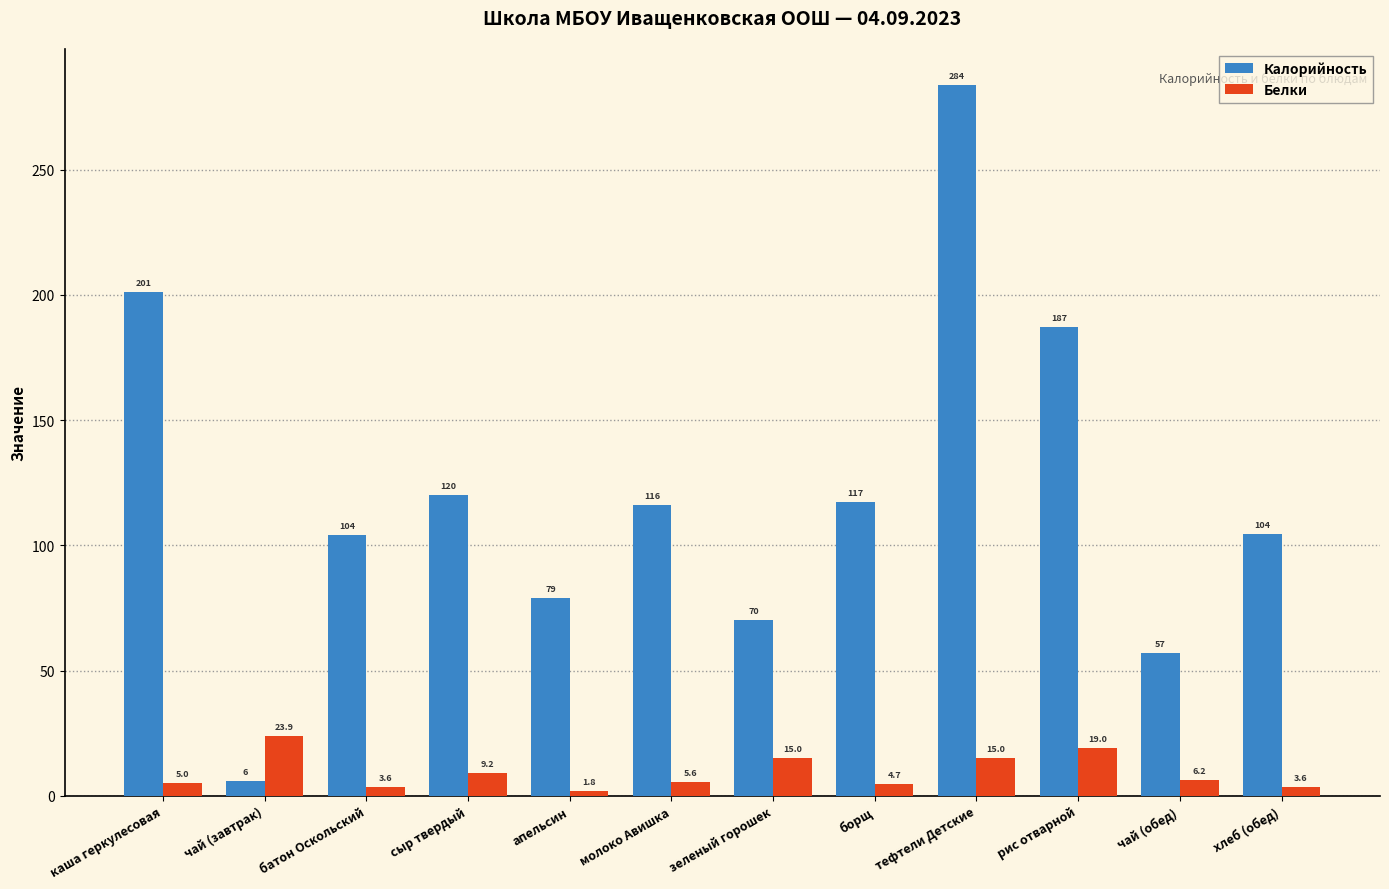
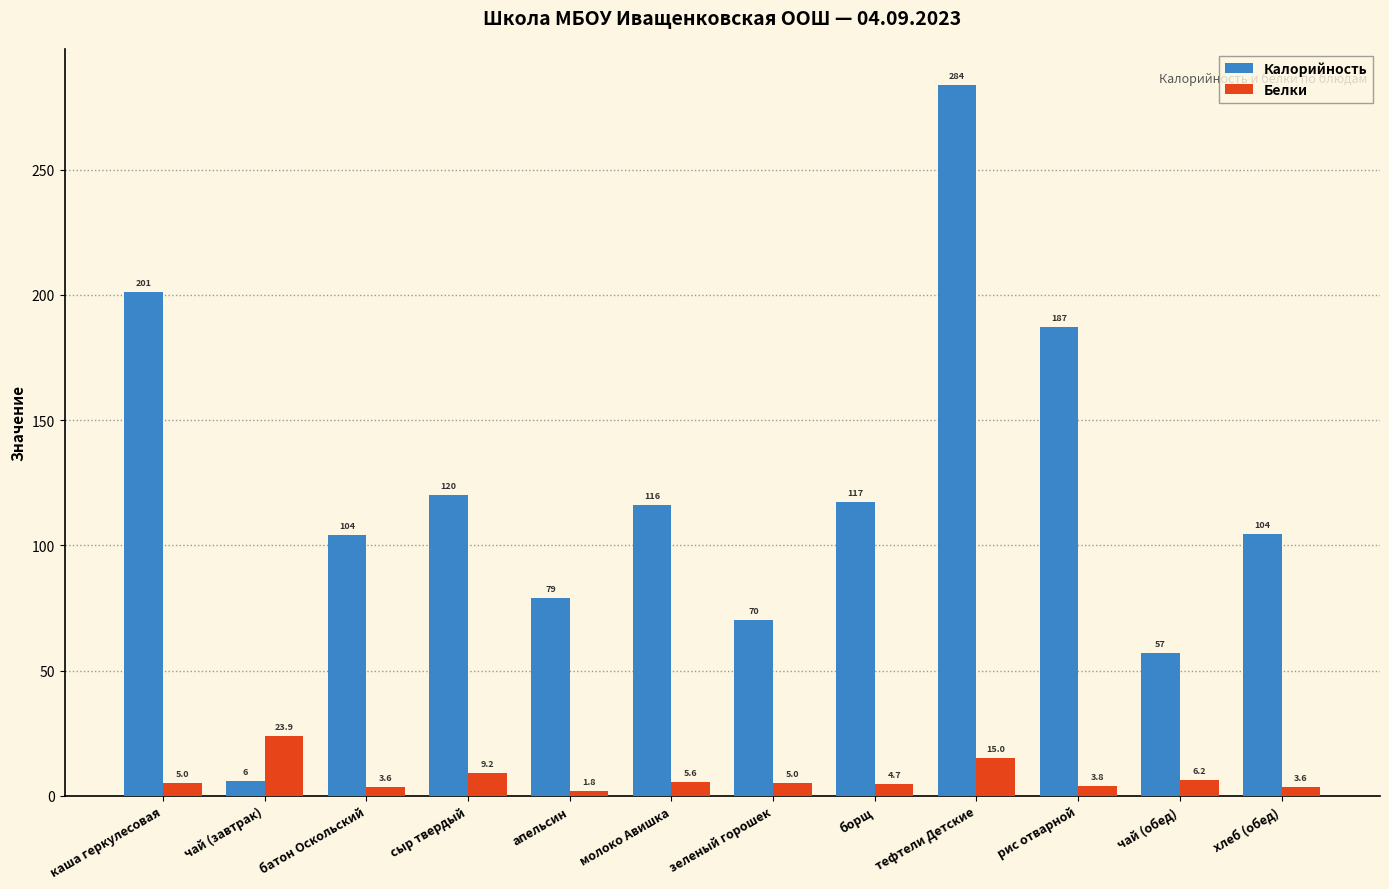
  {
    "Калорийность": {
      "каша геркулесовая": 201,
      "чай (завтрак)": 6,
      "батон Оскольский": 104,
      "сыр твердый": 120,
      "апельсин": 79,
      "молоко Авишка": 116,
      "зеленый горошек": 70,
      "борщ": 117,
      "тефтели Детские": 284,
      "рис отварной": 187,
      "чай (обед)": 57,
      "хлеб (обед)": 104
    },
    "Белки": {
      "каша геркулесовая": 5.0,
      "чай (завтрак)": 23.9,
      "батон Оскольский": 3.6,
      "сыр твердый": 9.2,
      "апельсин": 1.8,
      "молоко Авишка": 5.6,
-     "зеленый горошек": 15.0,
+     "зеленый горошек": 5.0,
      "борщ": 4.7,
      "тефтели Детские": 15.0,
-     "рис отварной": 19.0,
+     "рис отварной": 3.8,
      "чай (обед)": 6.2,
      "хлеб (обед)": 3.6
    }
  }
